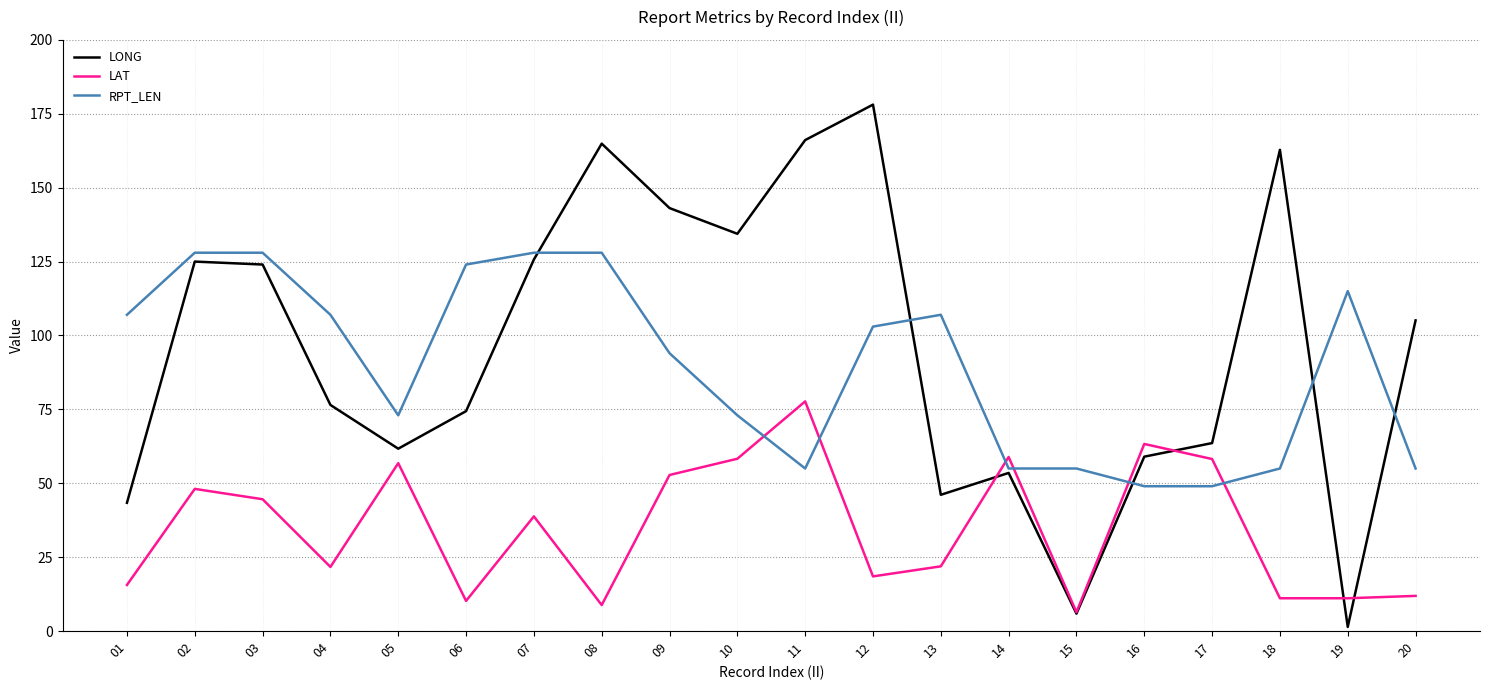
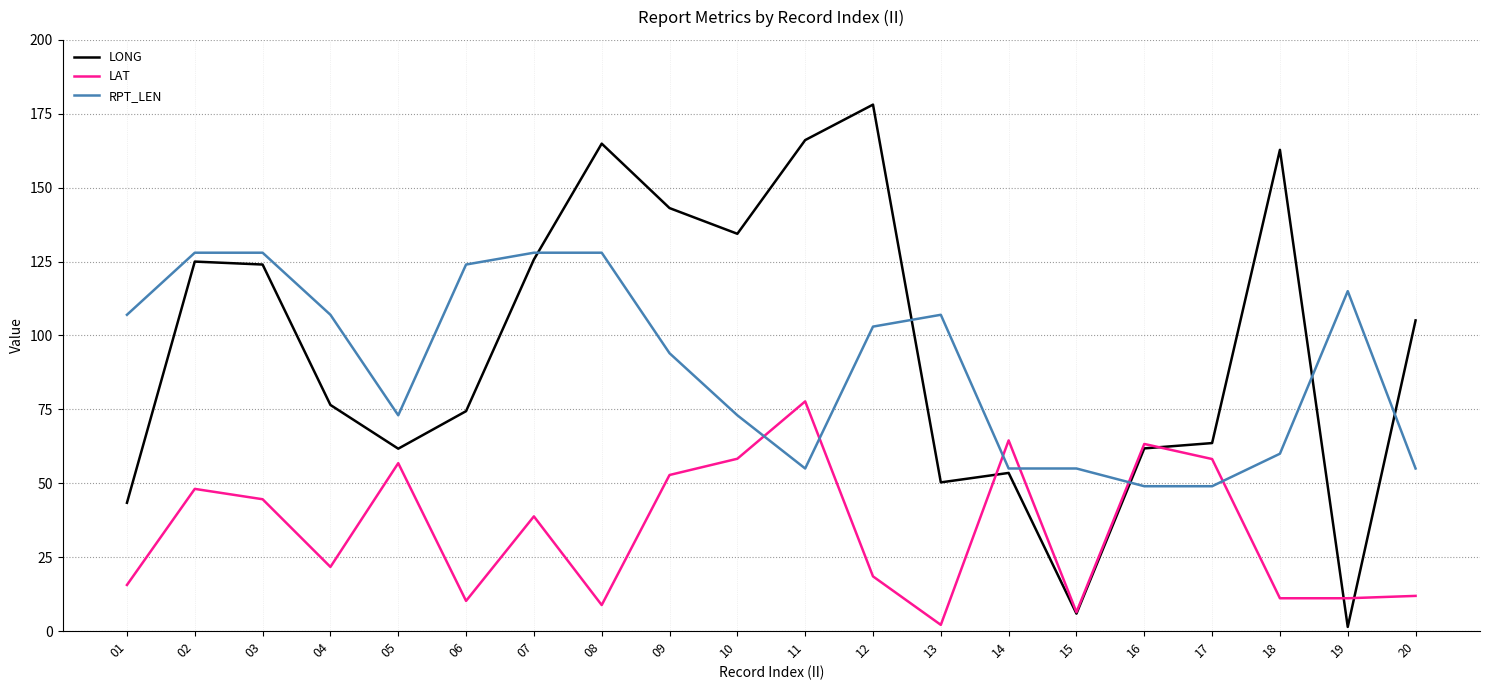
  {
    "LONG": {
      "01": 43,
      "02": 125,
      "03": 124,
      "04": 77,
      "05": 62,
      "06": 74,
      "07": 126,
      "08": 165,
      "09": 143,
      "10": 134,
      "11": 166,
      "12": 178,
-     "13": 46,
+     "13": 50,
      "14": 54,
-     "16": 59,
+     "16": 62,
      "17": 64,
      "18": 163,
      "19": 1,
      "20": 105
    },
    "LAT": {
      "01": 16,
      "02": 48,
      "03": 45,
      "04": 22,
      "05": 57,
      "06": 10,
      "07": 39,
      "08": 9,
      "09": 53,
      "10": 58,
      "11": 78,
      "12": 19,
-     "13": 22,
-     "14": 59,
+     "13": 2,
+     "14": 65,
      "16": 63,
      "17": 58,
      "18": 11,
      "19": 11,
      "20": 12
    },
    "RPT_LEN": {
      "01": 107,
      "02": 128,
      "03": 128,
      "04": 107,
      "05": 73,
      "06": 124,
      "07": 128,
      "08": 128,
      "09": 94,
      "10": 73,
      "11": 55,
      "12": 103,
      "13": 107,
      "14": 55,
      "15": 55,
      "16": 49,
      "17": 49,
-     "18": 55,
+     "18": 60,
      "19": 115,
      "20": 55
    }
  }
